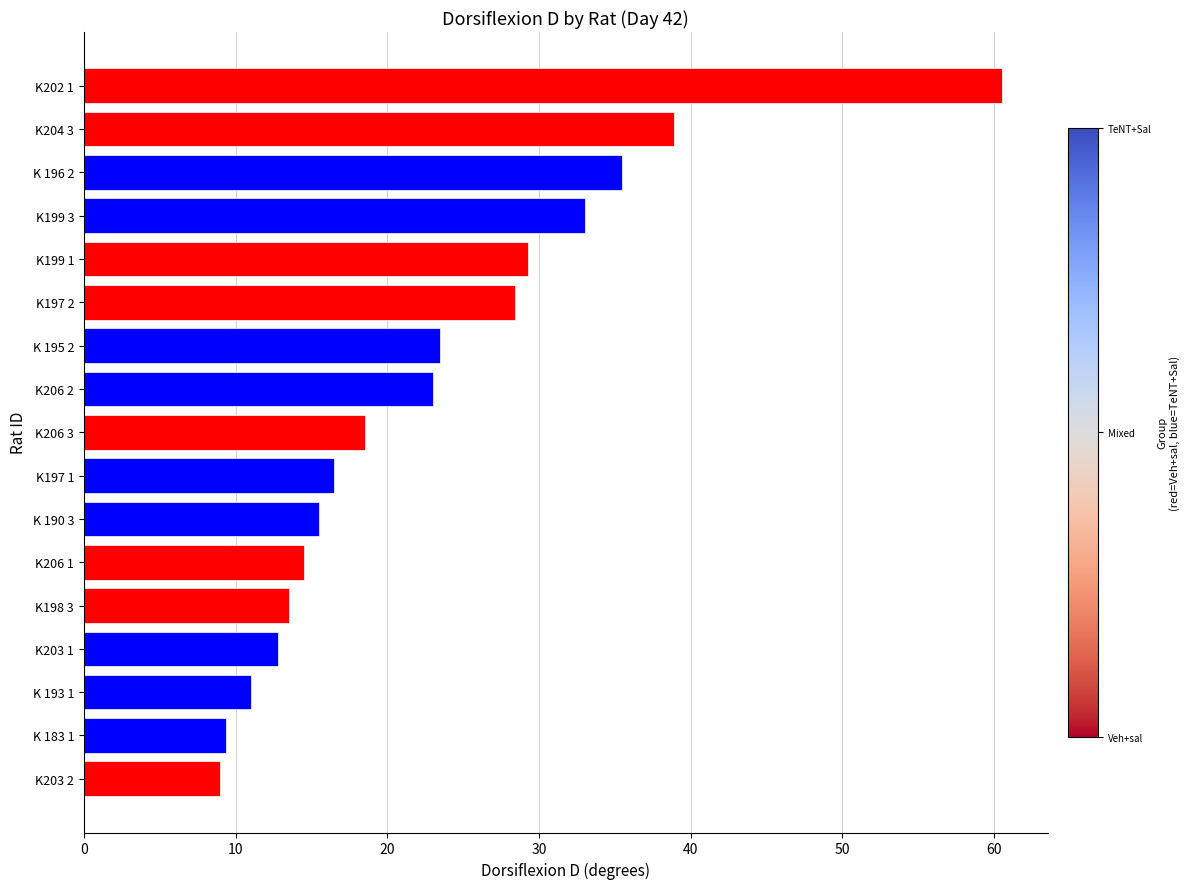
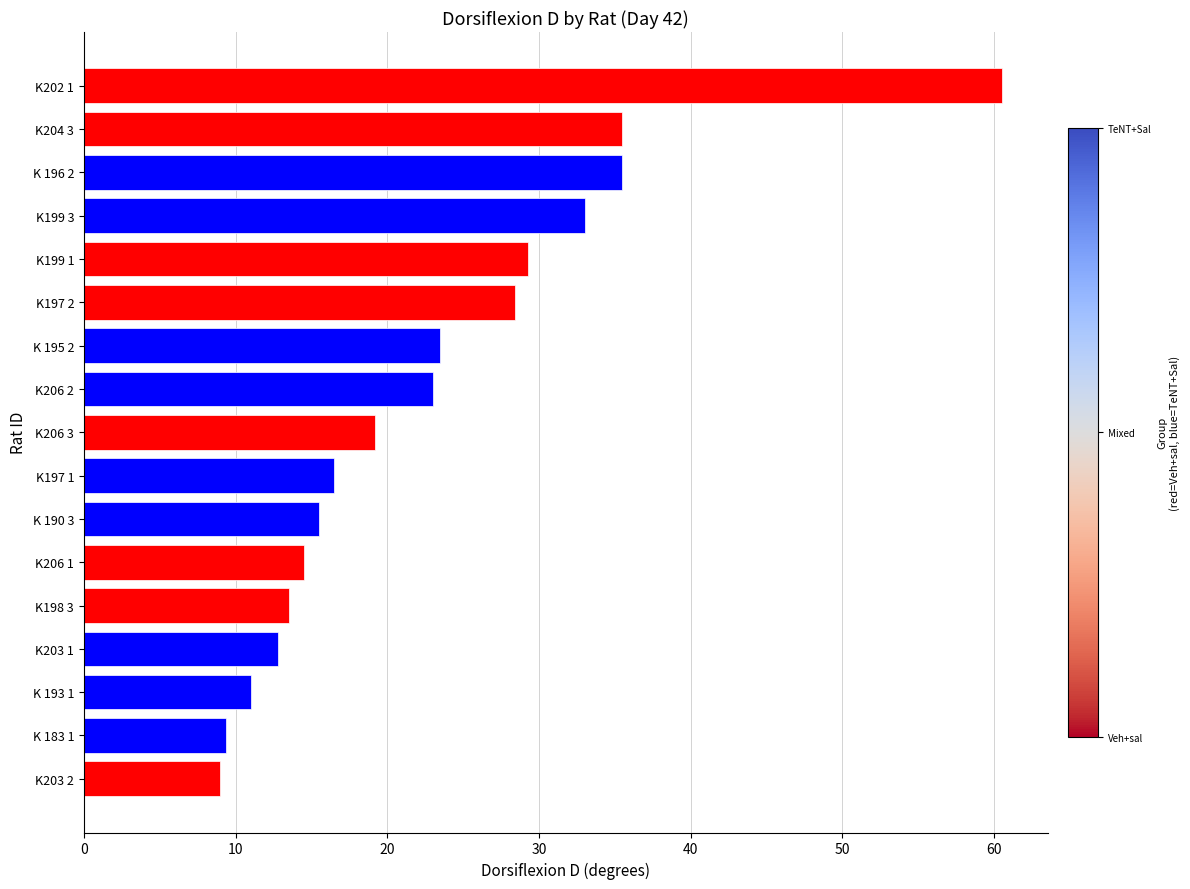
  {
    "K202 1": 60.5,
-   "K204 3": 38.9,
+   "K204 3": 35.5,
    "K 196 2": 35.5,
    "K199 3": 33.0,
    "K199 1": 29.3,
    "K197 2": 28.4,
    "K 195 2": 23.5,
    "K206 2": 23.0,
-   "K206 3": 18.5,
+   "K206 3": 19.2,
    "K197 1": 16.5,
    "K 190 3": 15.5,
    "K206 1": 14.5,
    "K198 3": 13.5,
    "K203 1": 12.8,
    "K 193 1": 11.0,
    "K 183 1": 9.4,
    "K203 2": 9.0
  }
